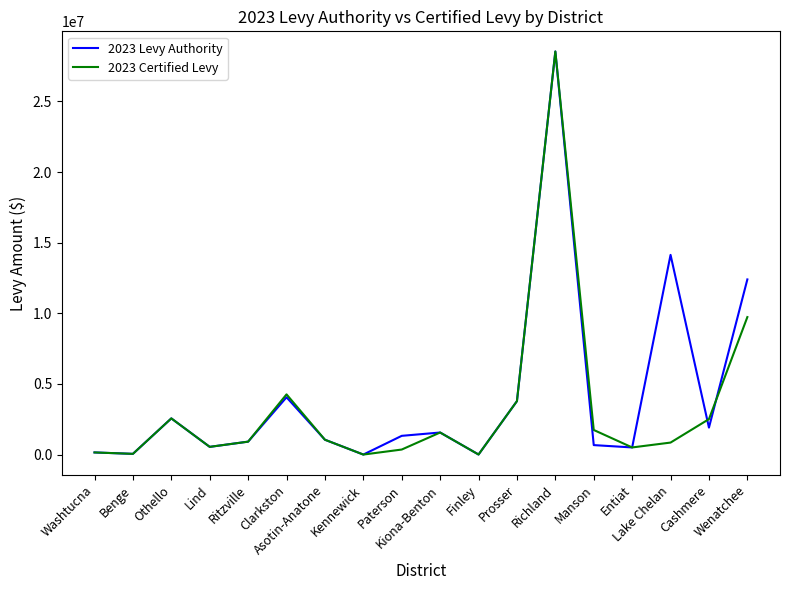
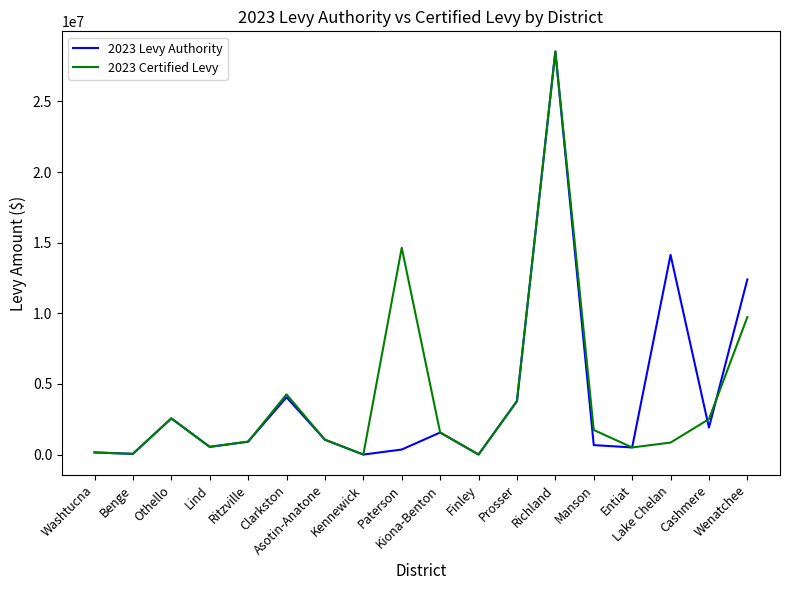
  {
    "2023 Levy Authority": {
      "Clarkston": 4100000,
-     "Paterson": 1300000,
+     "Paterson": 400000,
      "Manson": 700000,
      "Lake Chelan": 14100000,
      "Cashmere": 1900000,
      "Wenatchee": 12400000
    },
    "2023 Certified Levy": {
      "Clarkston": 4300000,
-     "Paterson": 400000,
+     "Paterson": 14600000,
      "Manson": 1700000,
      "Lake Chelan": 800000,
      "Cashmere": 2500000,
      "Wenatchee": 9700000
    }
  }
